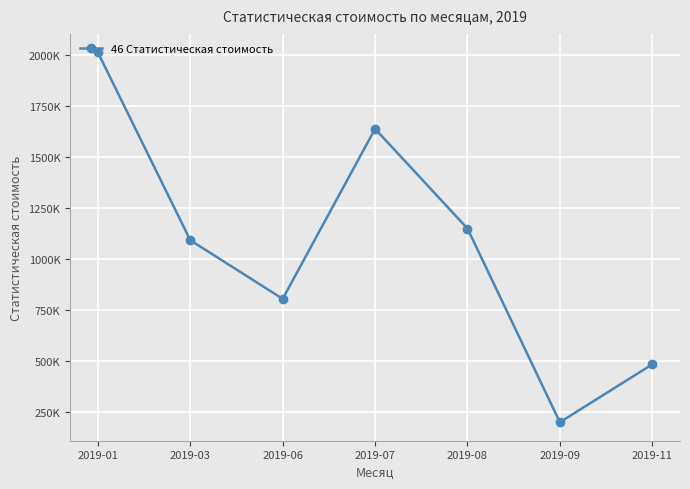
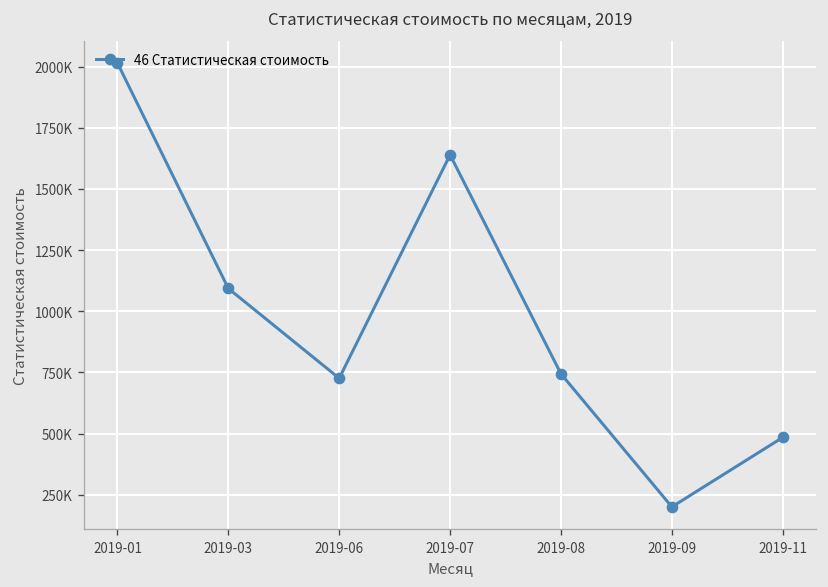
  {
    "2019-01": 2010000,
    "2019-03": 1090000,
-   "2019-06": 810000,
+   "2019-06": 730000,
    "2019-07": 1640000,
-   "2019-08": 1150000,
+   "2019-08": 740000,
    "2019-09": 200000,
    "2019-11": 480000
  }
